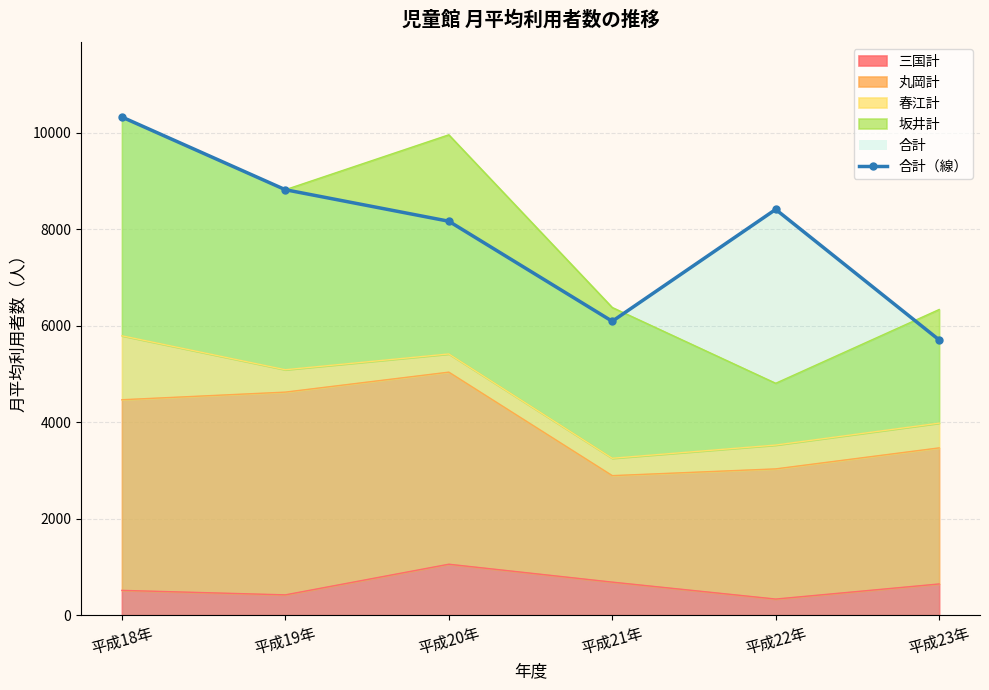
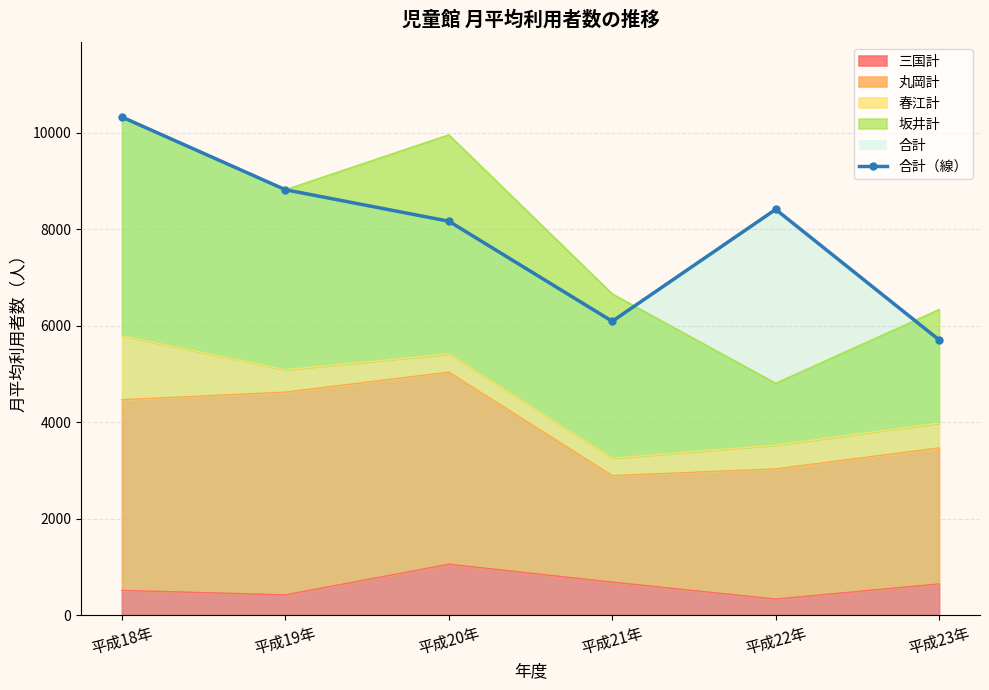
  {
    "三国計": {
      "平成18年": 500,
      "平成19年": 400,
      "平成20年": 1100,
      "平成21年": 700,
      "平成22年": 300,
      "平成23年": 600
    },
    "丸岡計": {
      "平成18年": 4000,
      "平成19年": 4200,
      "平成20年": 4000,
      "平成21年": 2200,
      "平成22年": 2700,
      "平成23年": 2800
    },
    "春江計": {
      "平成18年": 1300,
      "平成19年": 500,
      "平成20年": 400,
      "平成21年": 400,
      "平成22年": 500,
      "平成23年": 500
    },
    "坂井計": {
      "平成20年": 4500,
-     "平成21年": 3100,
+     "平成21年": 3400,
      "平成22年": 1300,
      "平成23年": 2400
    },
    "合計": {
      "平成20年": 8200,
      "平成21年": 6100,
      "平成22年": 8400,
      "平成23年": 5700
    }
  }
